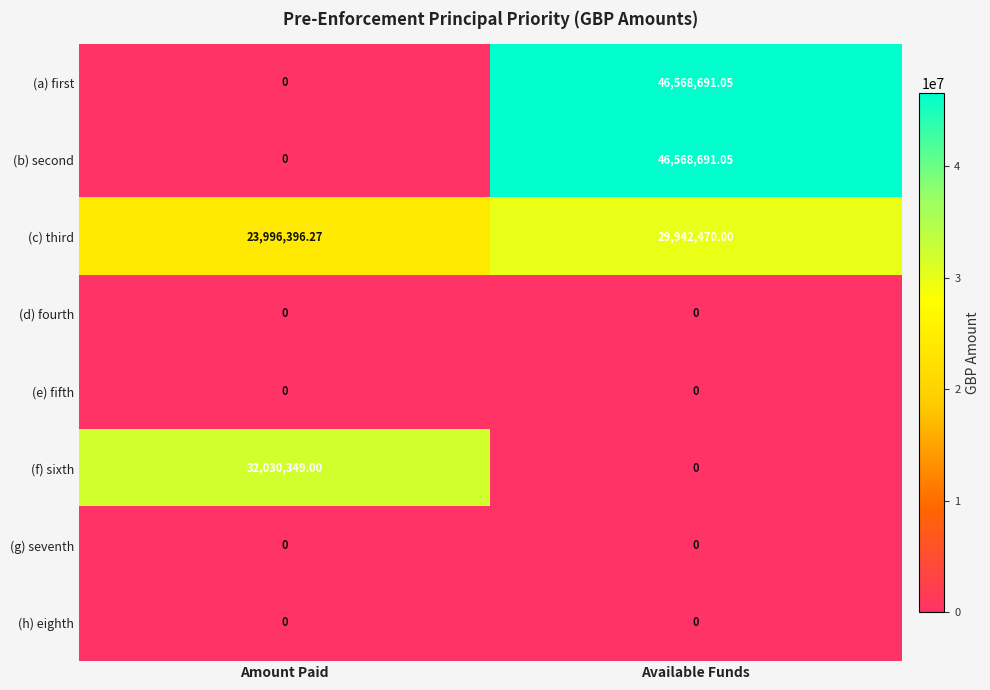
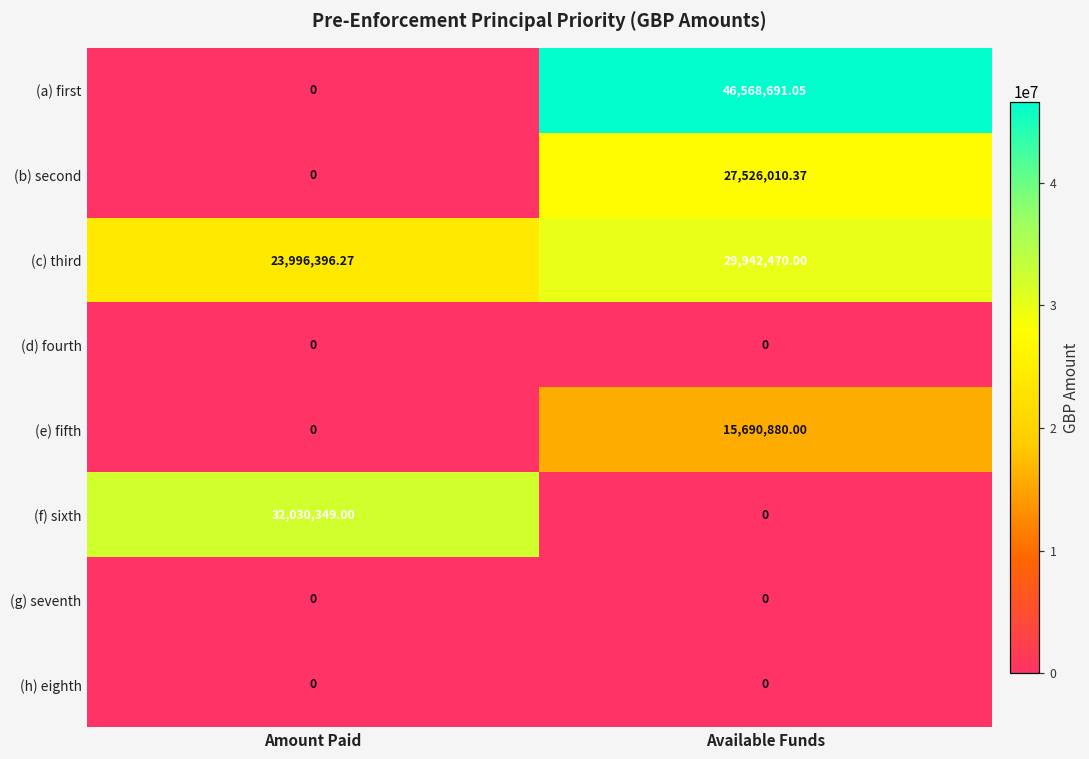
  {
    "(a) first": {
      "Amount Paid": "0",
      "Available Funds": "46,568,691.05"
    },
    "(b) second": {
      "Amount Paid": "0",
-     "Available Funds": "46,568,691.05"
+     "Available Funds": "27,526,010.37"
    },
    "(c) third": {
      "Amount Paid": "23,996,396.27",
      "Available Funds": "29,942,470.00"
    },
    "(d) fourth": {
      "Amount Paid": "0",
      "Available Funds": "0"
    },
    "(e) fifth": {
      "Amount Paid": "0",
-     "Available Funds": "0"
+     "Available Funds": "15,690,880.00"
    },
    "(f) sixth": {
      "Amount Paid": "32,030,349.00",
      "Available Funds": "0"
    },
    "(g) seventh": {
      "Amount Paid": "0",
      "Available Funds": "0"
    },
    "(h) eighth": {
      "Amount Paid": "0",
      "Available Funds": "0"
    }
  }
